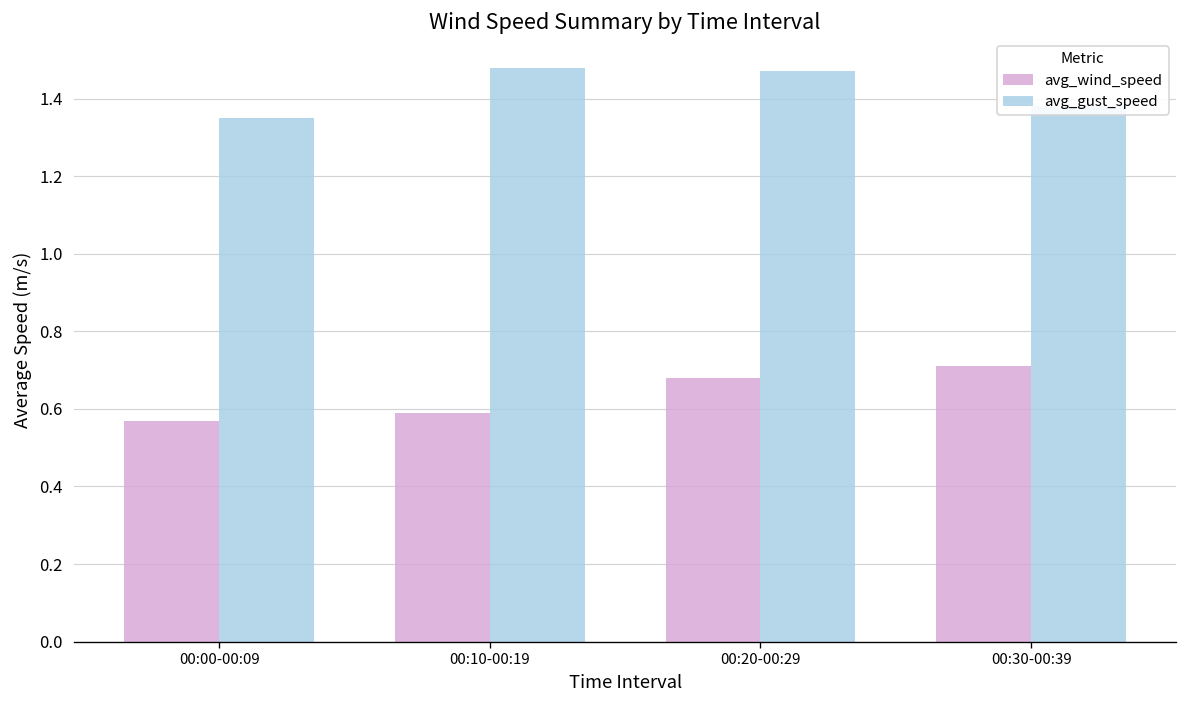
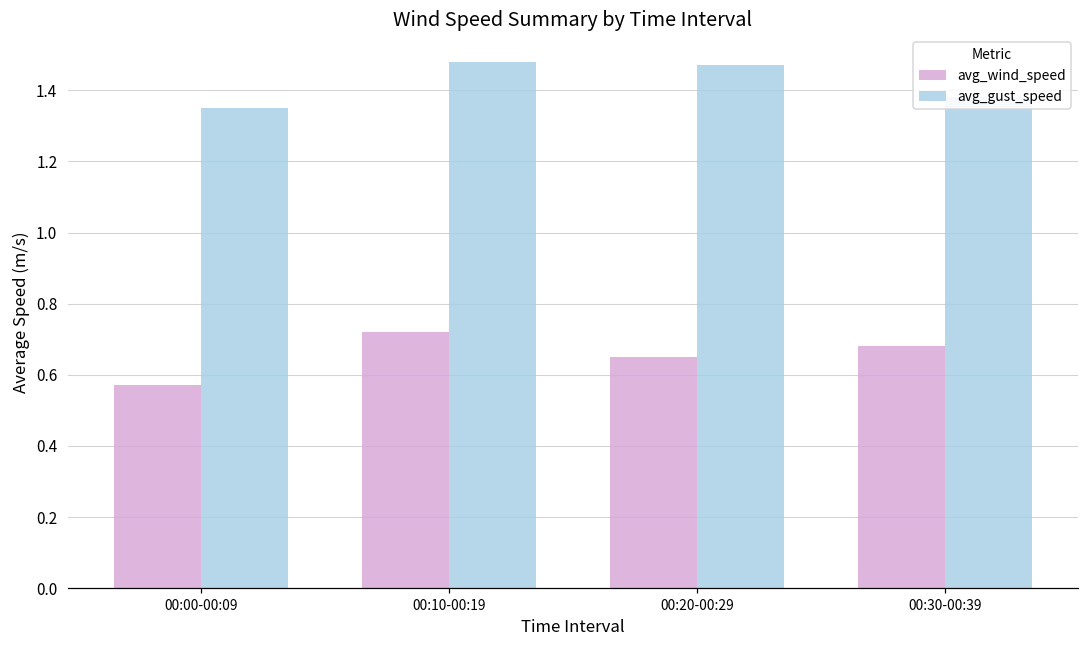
  {
    "avg_wind_speed": {
      "00:00-00:09": 0.57,
-     "00:10-00:19": 0.59,
-     "00:20-00:29": 0.68,
-     "00:30-00:39": 0.71
+     "00:10-00:19": 0.72,
+     "00:20-00:29": 0.65,
+     "00:30-00:39": 0.68
    },
    "avg_gust_speed": {
      "00:00-00:09": 1.35,
      "00:10-00:19": 1.48,
      "00:20-00:29": 1.47
    }
  }
